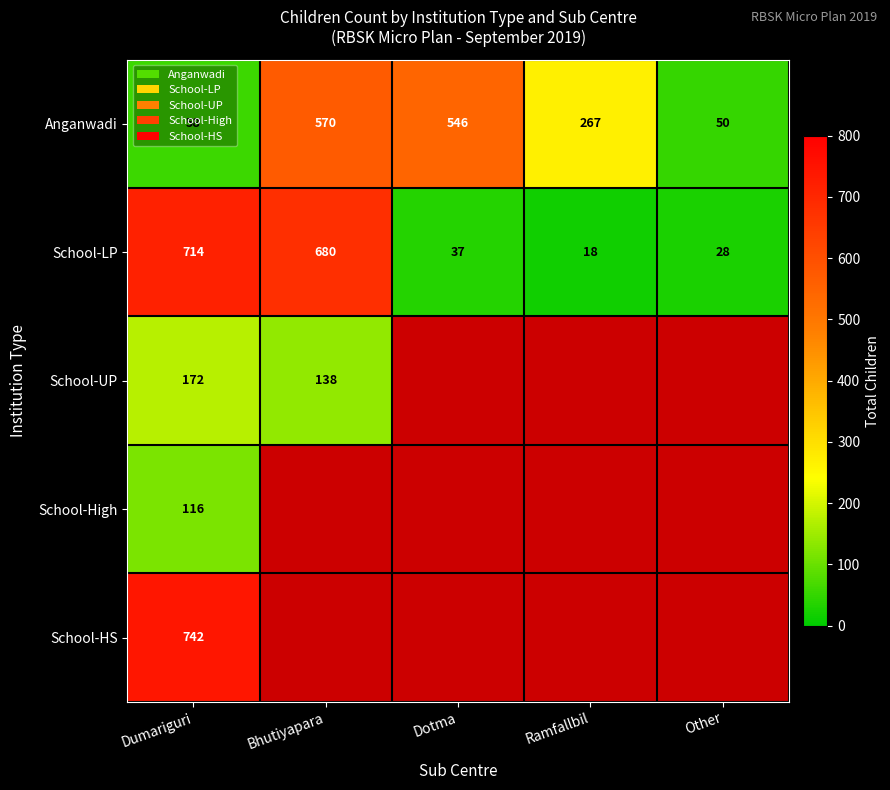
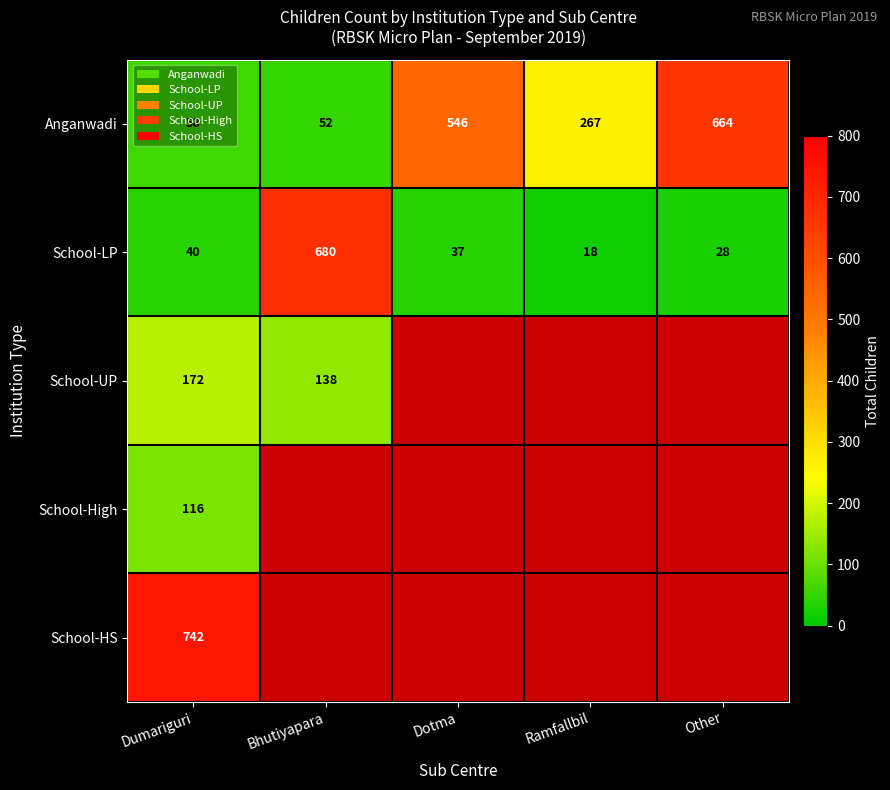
  {
    "Anganwadi": {
-     "Bhutiyapara": 570,
+     "Bhutiyapara": 52,
      "Dotma": 546,
      "Ramfallbil": 267,
-     "Other": 50
+     "Other": 664
    },
    "School-LP": {
-     "Dumariguri": 714,
+     "Dumariguri": 40,
      "Bhutiyapara": 680,
      "Dotma": 37,
      "Ramfallbil": 18,
      "Other": 28
    },
    "School-UP": {
      "Dumariguri": 172,
      "Bhutiyapara": 138
    },
    "School-High": {
      "Dumariguri": 116
    },
    "School-HS": {
      "Dumariguri": 742
    }
  }
